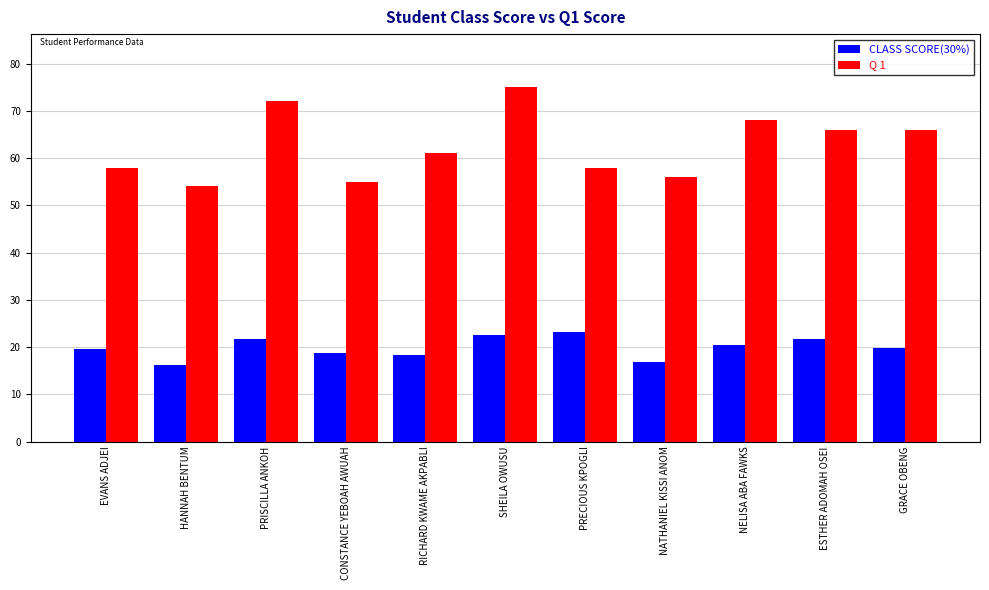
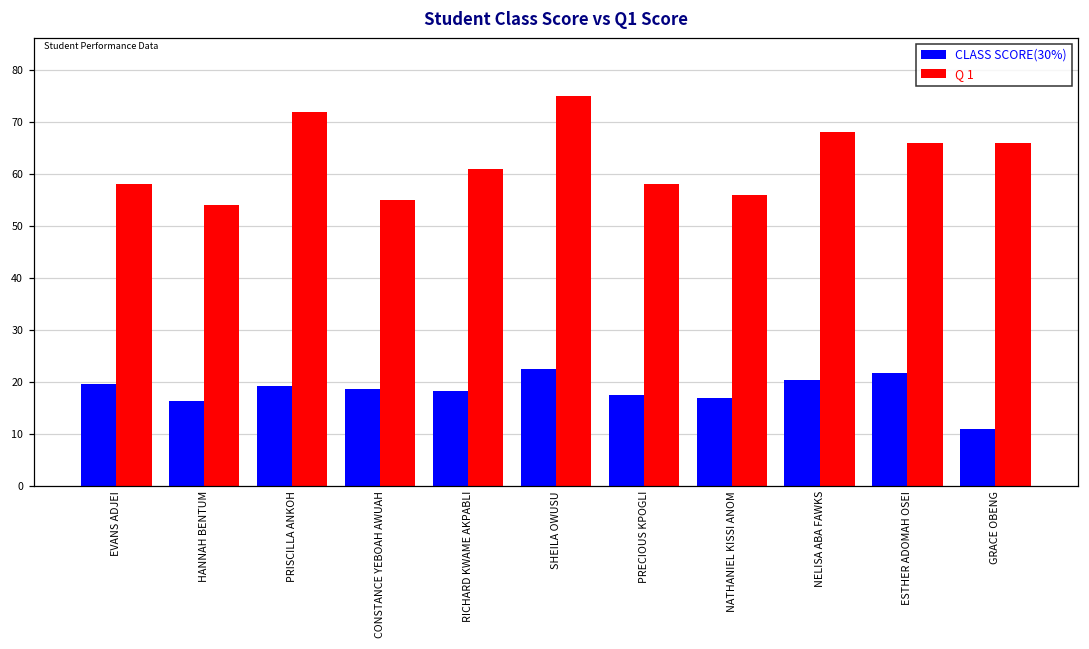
  {
    "CLASS SCORE(30%)": {
      "EVANS ADJEI": 20,
      "HANNAH BENTUM": 16,
-     "PRISCILLA ANKOH": 22,
+     "PRISCILLA ANKOH": 19,
      "CONSTANCE YEBOAH AWUAH": 19,
      "RICHARD KWAME AKPABLI": 18,
      "SHEILA OWUSU": 23,
-     "PRECIOUS KPOGLI": 23,
+     "PRECIOUS KPOGLI": 17,
      "NATHANIEL KISSI ANOM": 17,
      "NELISA ABA FAWKS": 20,
      "ESTHER ADOMAH OSEI": 22,
-     "GRACE OBENG": 20
+     "GRACE OBENG": 11
    },
    "Q 1": {
      "EVANS ADJEI": 58,
      "HANNAH BENTUM": 54,
      "PRISCILLA ANKOH": 72,
      "CONSTANCE YEBOAH AWUAH": 55,
      "RICHARD KWAME AKPABLI": 61,
      "SHEILA OWUSU": 75,
      "PRECIOUS KPOGLI": 58,
      "NATHANIEL KISSI ANOM": 56,
      "NELISA ABA FAWKS": 68,
      "ESTHER ADOMAH OSEI": 66,
      "GRACE OBENG": 66
    }
  }
